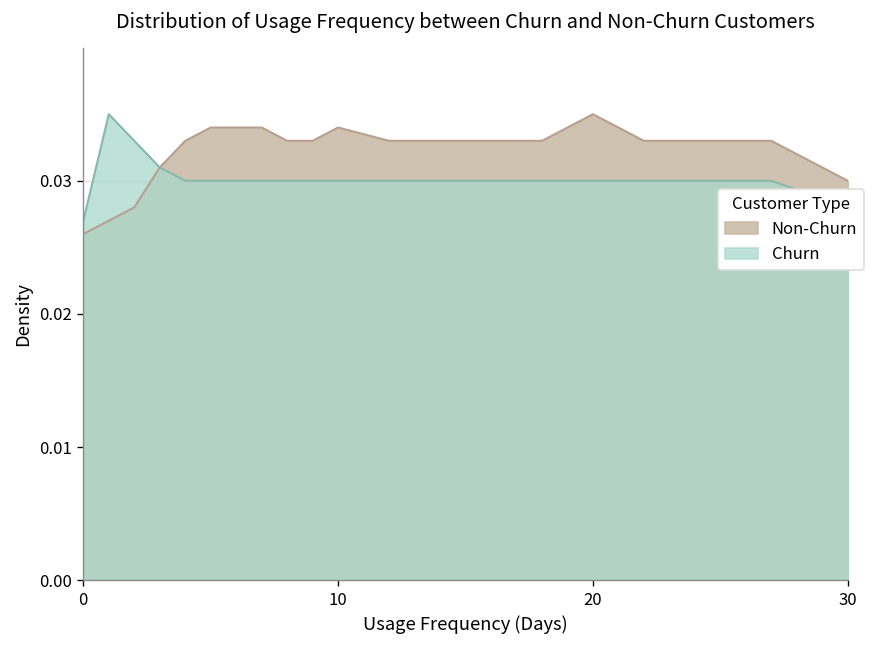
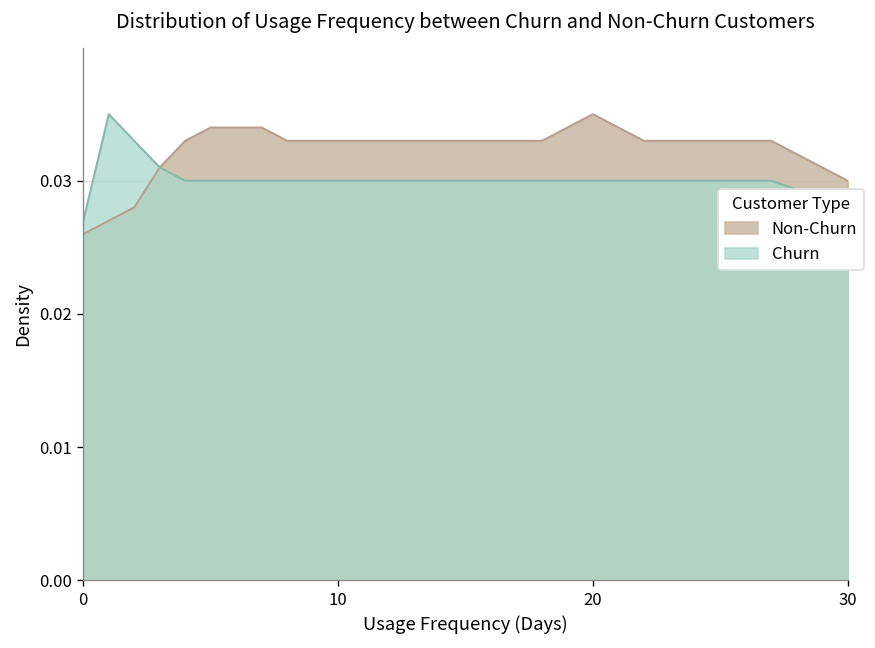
  {
    "Non-Churn": {
      "0": 0.026,
-     "10": 0.034,
+     "10": 0.033,
      "20": 0.035,
      "30": 0.030
    },
    "Churn": {
      "0": 0.027,
      "10": 0.030,
      "20": 0.030
    }
  }
